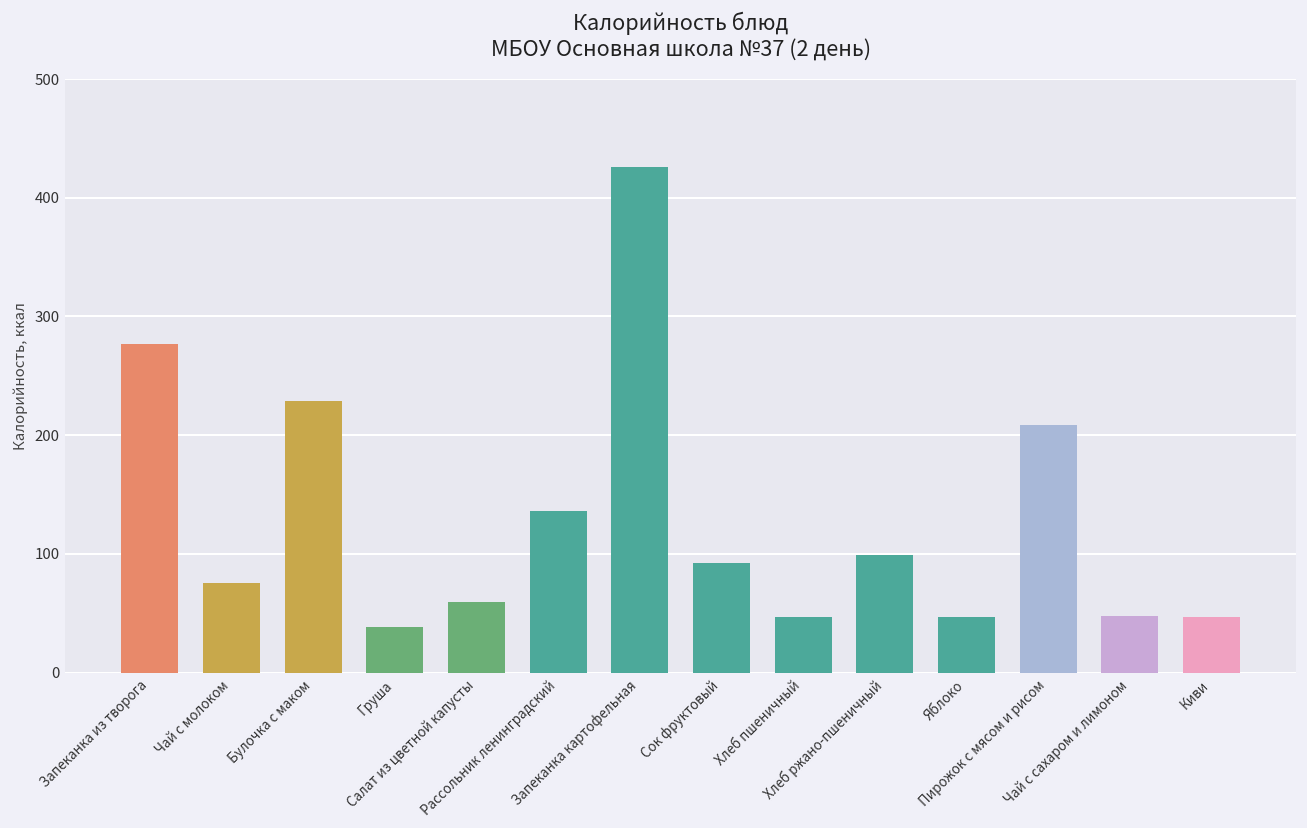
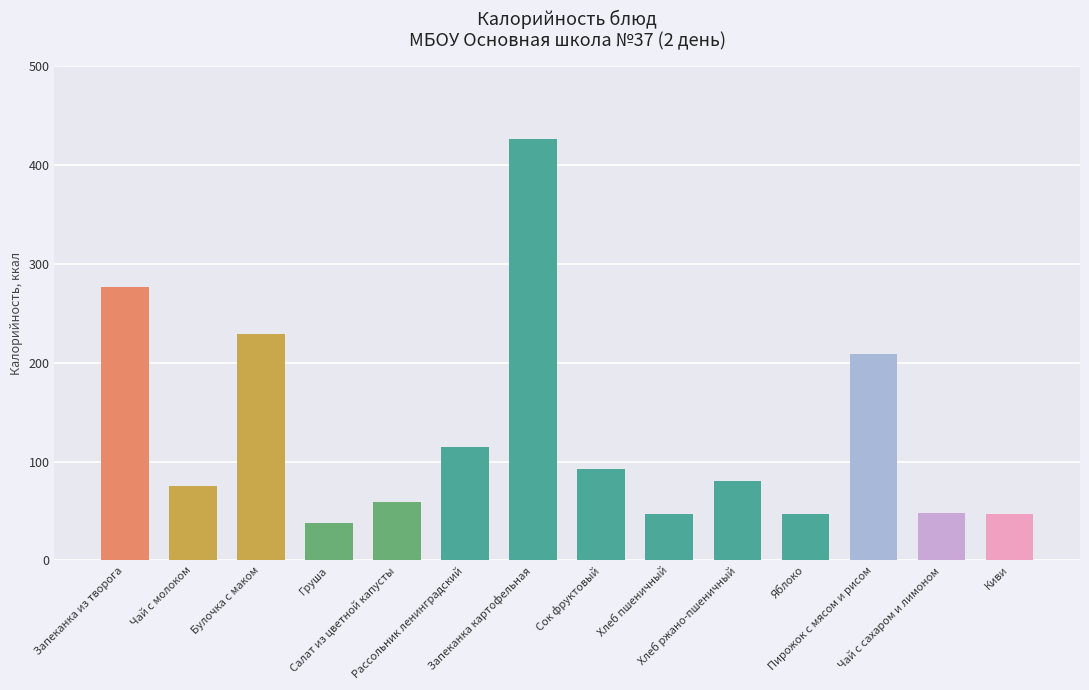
  {
    "Запеканка из творога": 280,
    "Чай с молоком": 80,
    "Булочка с маком": 230,
    "Груша": 40,
    "Салат из цветной капусты": 60,
-   "Рассольник ленинградский": 140,
+   "Рассольник ленинградский": 110,
    "Запеканка картофельная": 430,
    "Сок фруктовый": 90,
    "Хлеб пшеничный": 50,
-   "Хлеб ржано-пшеничный": 100,
+   "Хлеб ржано-пшеничный": 80,
    "Яблоко": 50,
    "Пирожок с мясом и рисом": 210,
    "Чай с сахаром и лимоном": 50,
    "Киви": 50
  }
